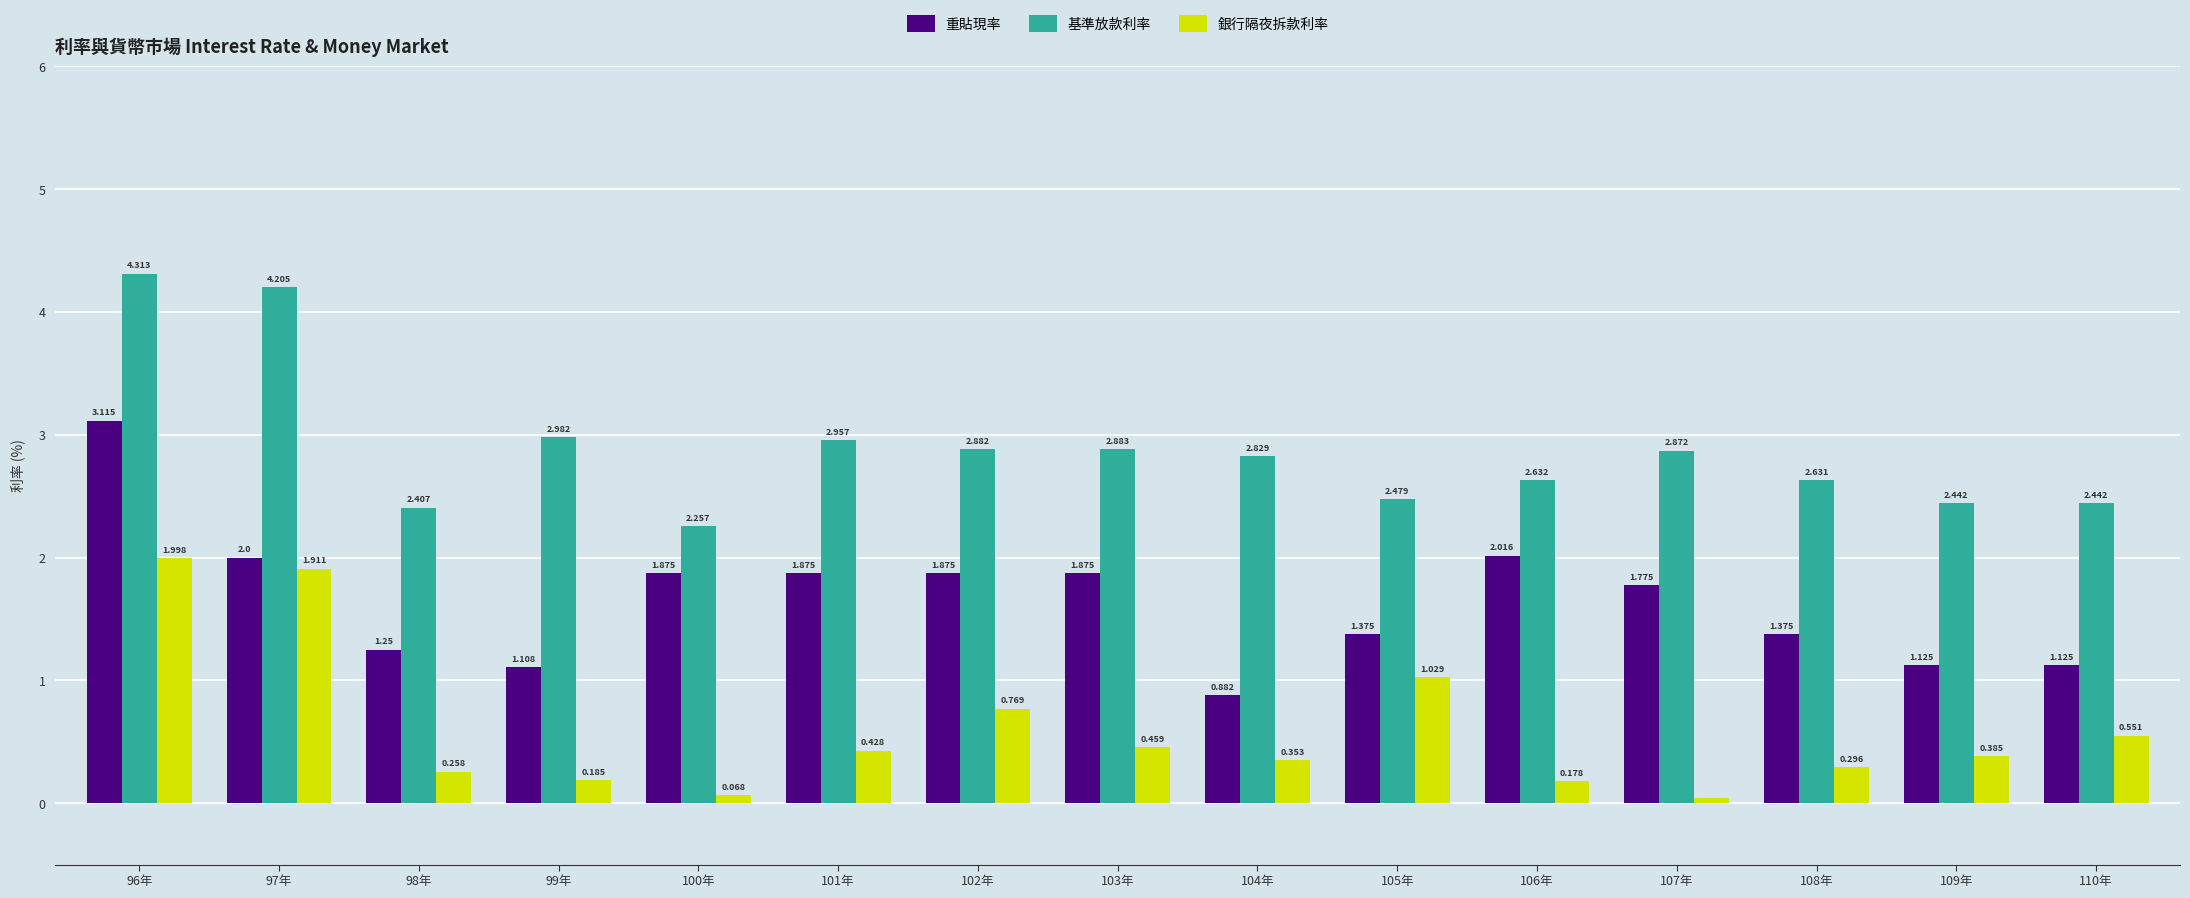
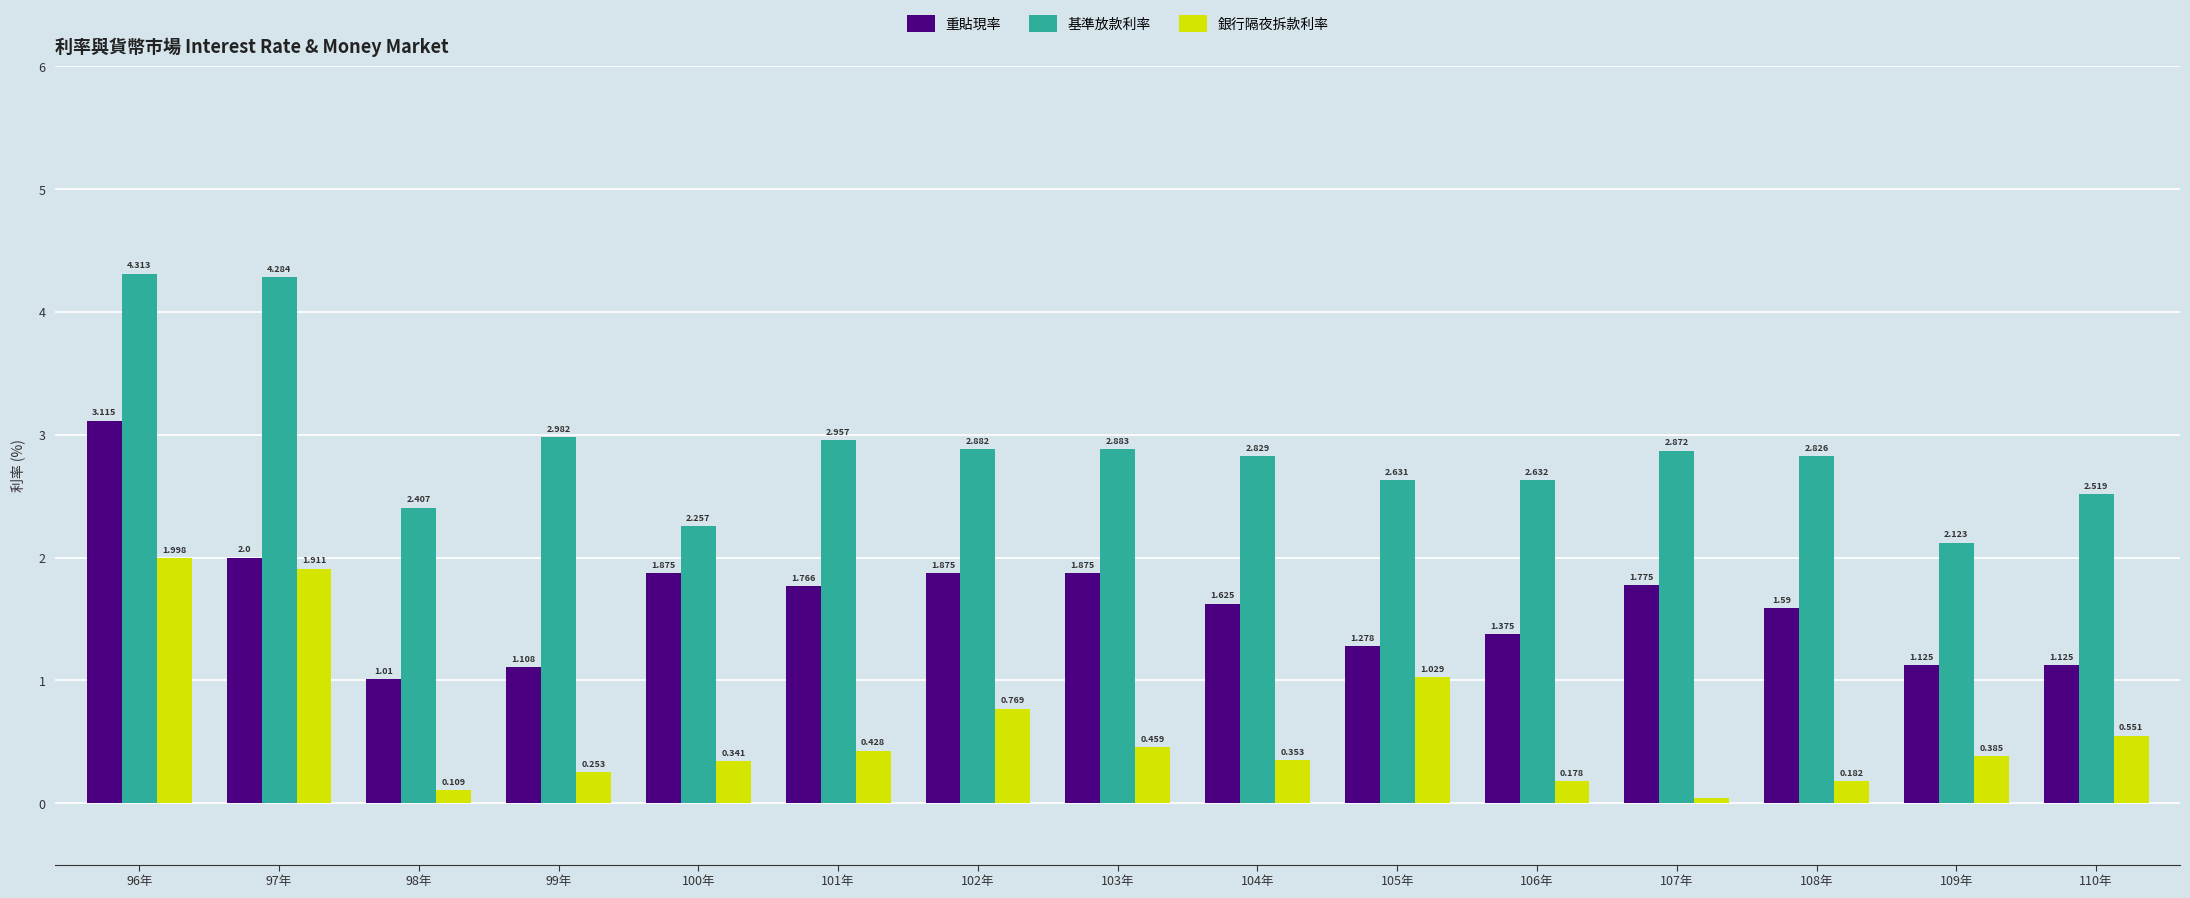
  {
    "重貼現率": {
      "96年": 3.115,
      "97年": 2.0,
-     "98年": 1.25,
+     "98年": 1.01,
      "99年": 1.108,
      "100年": 1.875,
-     "101年": 1.875,
+     "101年": 1.766,
      "102年": 1.875,
      "103年": 1.875,
-     "104年": 0.882,
-     "105年": 1.375,
-     "106年": 2.016,
+     "104年": 1.625,
+     "105年": 1.278,
+     "106年": 1.375,
      "107年": 1.775,
-     "108年": 1.375,
+     "108年": 1.59,
      "109年": 1.125,
      "110年": 1.125
    },
    "基準放款利率": {
      "96年": 4.313,
-     "97年": 4.205,
+     "97年": 4.284,
      "98年": 2.407,
      "99年": 2.982,
      "100年": 2.257,
      "101年": 2.957,
      "102年": 2.882,
      "103年": 2.883,
      "104年": 2.829,
-     "105年": 2.479,
+     "105年": 2.631,
      "106年": 2.632,
      "107年": 2.872,
-     "108年": 2.631,
-     "109年": 2.442,
-     "110年": 2.442
+     "108年": 2.826,
+     "109年": 2.123,
+     "110年": 2.519
    },
    "銀行隔夜拆款利率": {
      "96年": 1.998,
      "97年": 1.911,
-     "98年": 0.258,
-     "99年": 0.185,
-     "100年": 0.068,
+     "98年": 0.109,
+     "99年": 0.253,
+     "100年": 0.341,
      "101年": 0.428,
      "102年": 0.769,
      "103年": 0.459,
      "104年": 0.353,
      "105年": 1.029,
      "106年": 0.178,
-     "108年": 0.296,
+     "108年": 0.182,
      "109年": 0.385,
      "110年": 0.551
    }
  }
